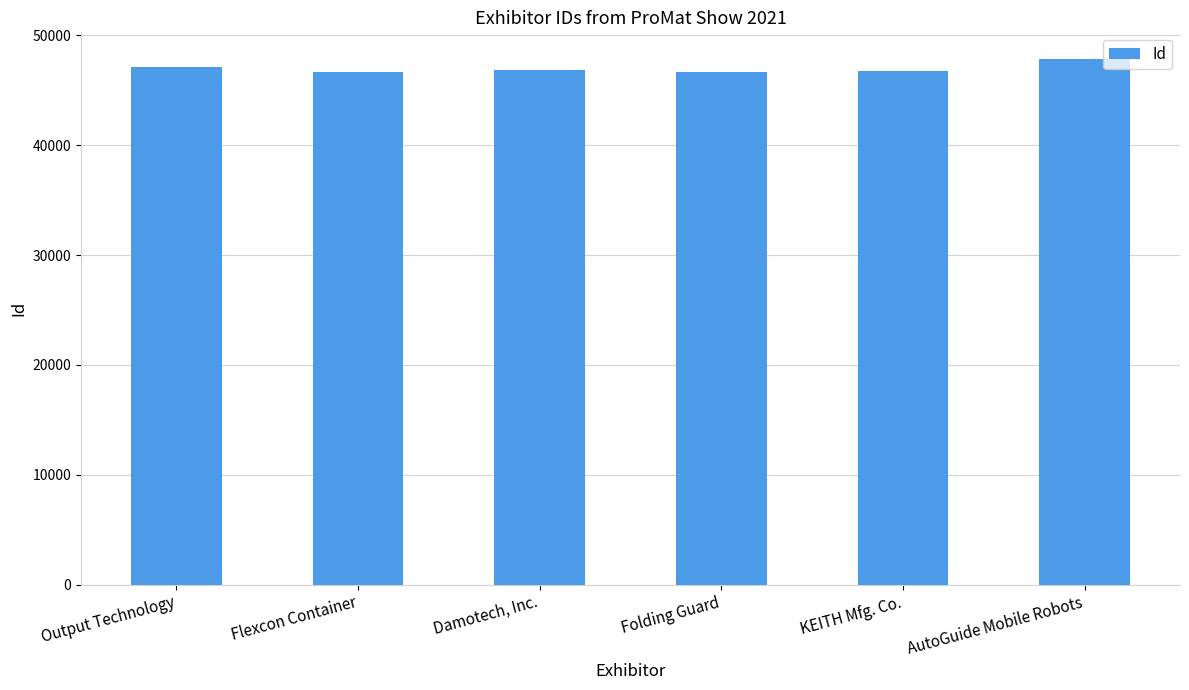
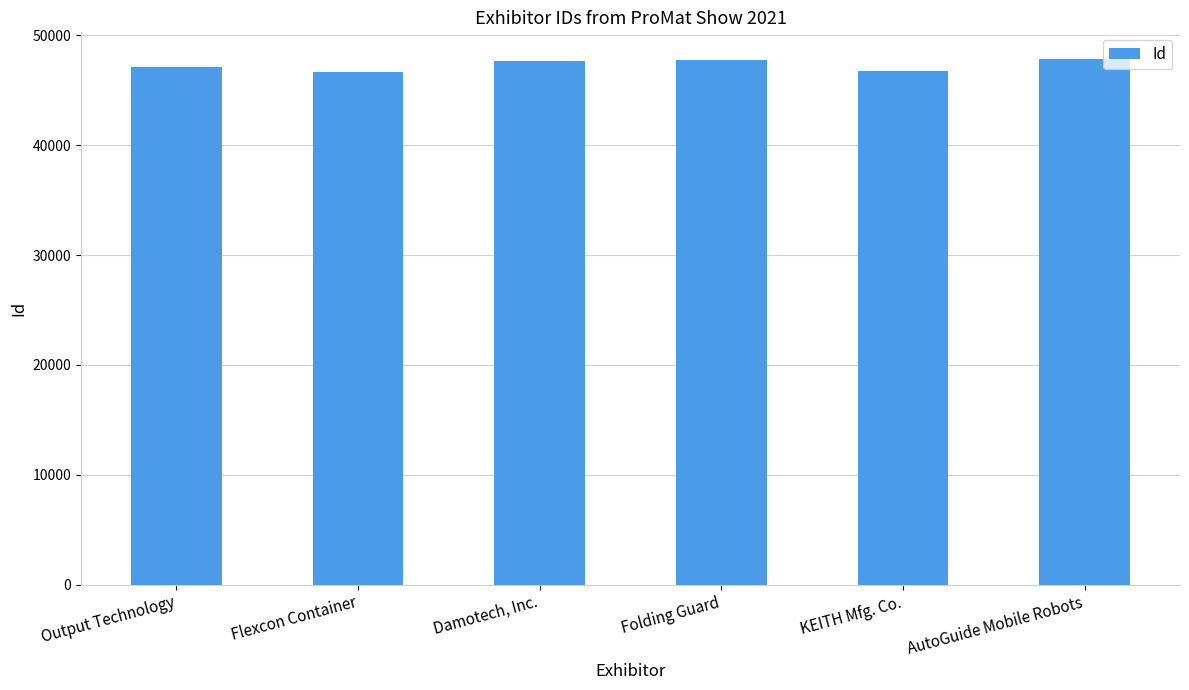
  {
    "Output Technology": 47100,
    "Flexcon Container": 46700,
-   "Damotech, Inc.": 46900,
-   "Folding Guard": 46700,
+   "Damotech, Inc.": 47700,
+   "Folding Guard": 47700,
    "KEITH Mfg. Co.": 46800,
    "AutoGuide Mobile Robots": 47900
  }
